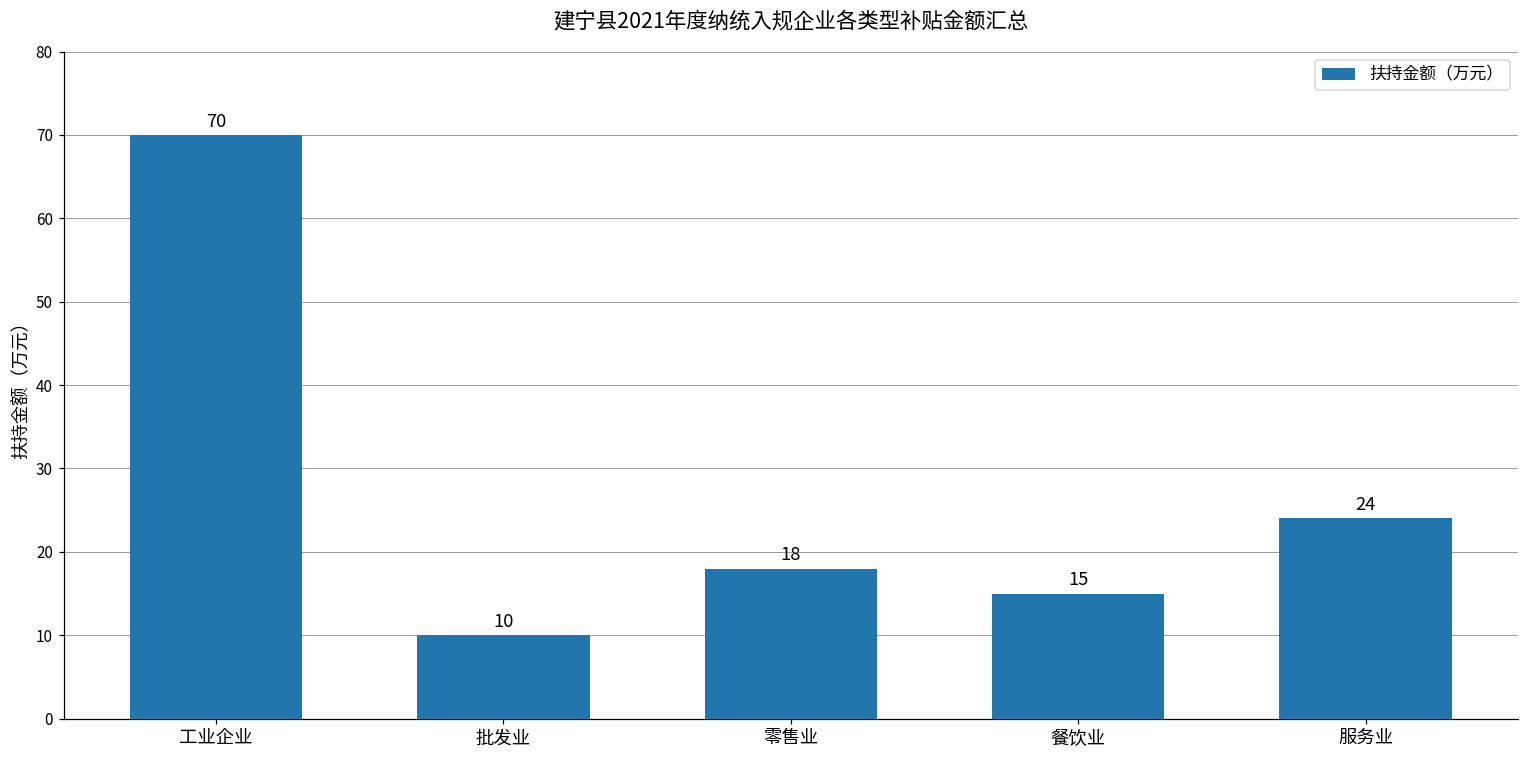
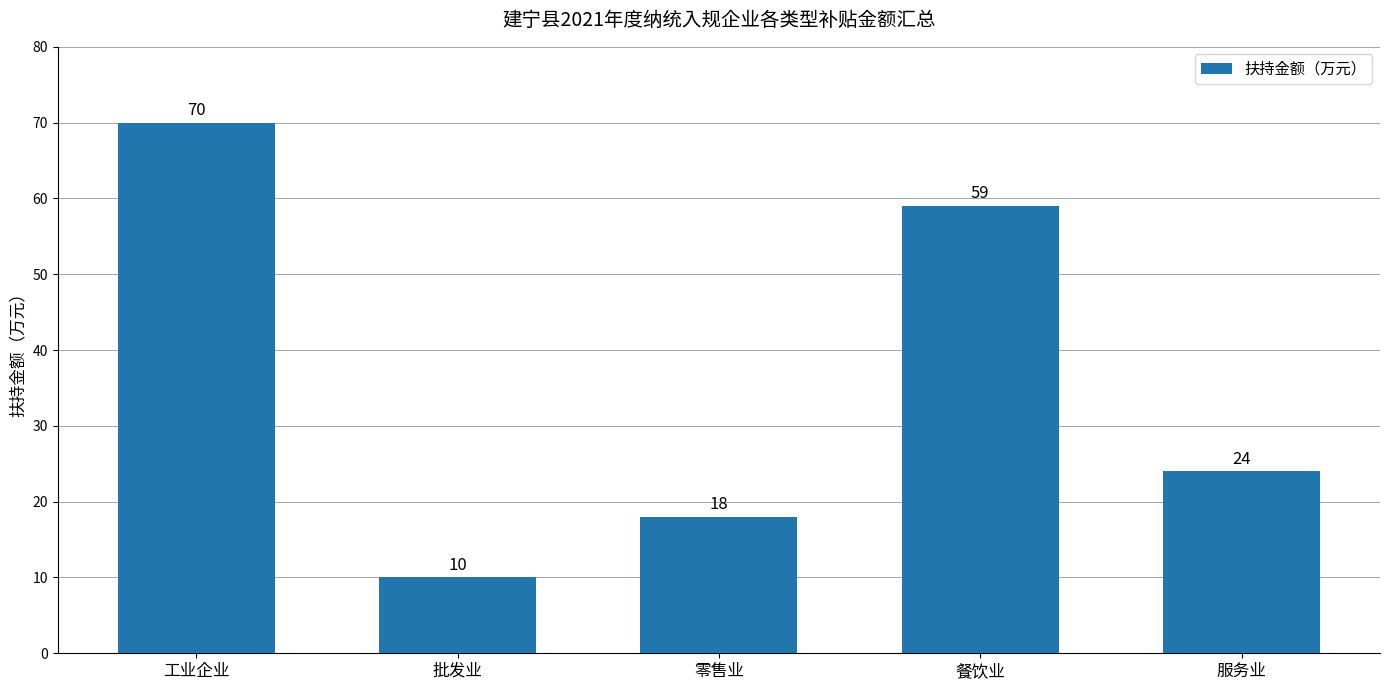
  {
    "工业企业": 70,
    "批发业": 10,
    "零售业": 18,
-   "餐饮业": 15,
+   "餐饮业": 59,
    "服务业": 24
  }
